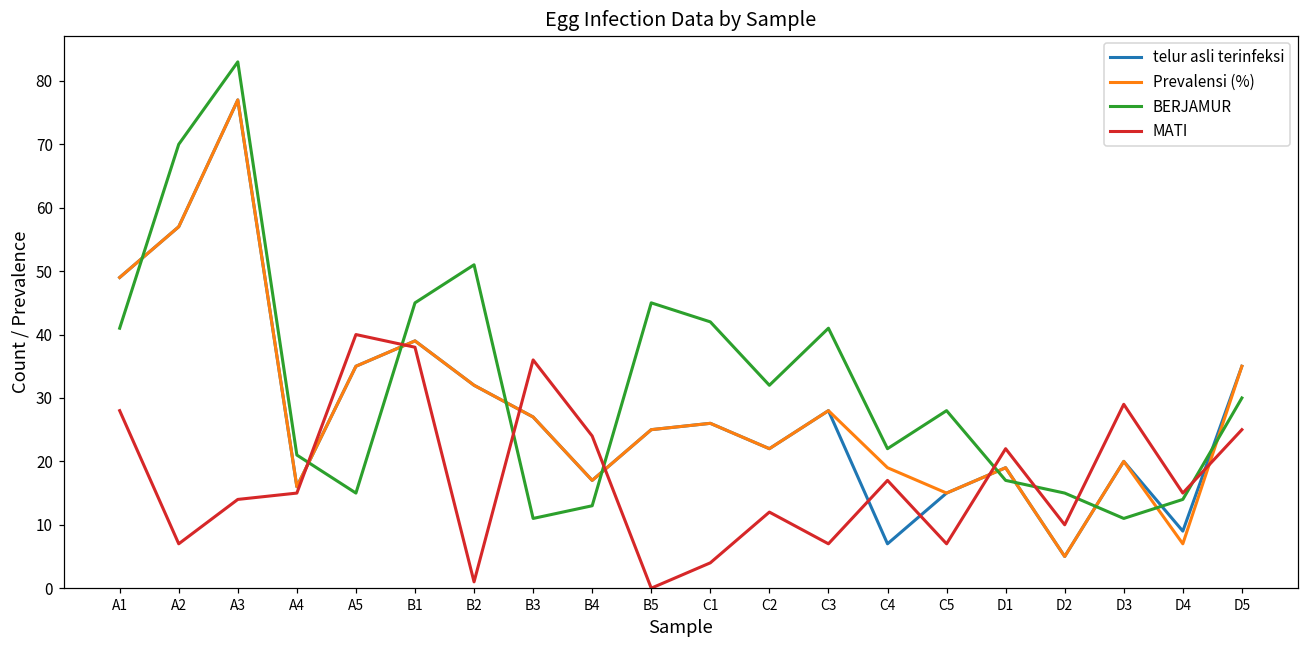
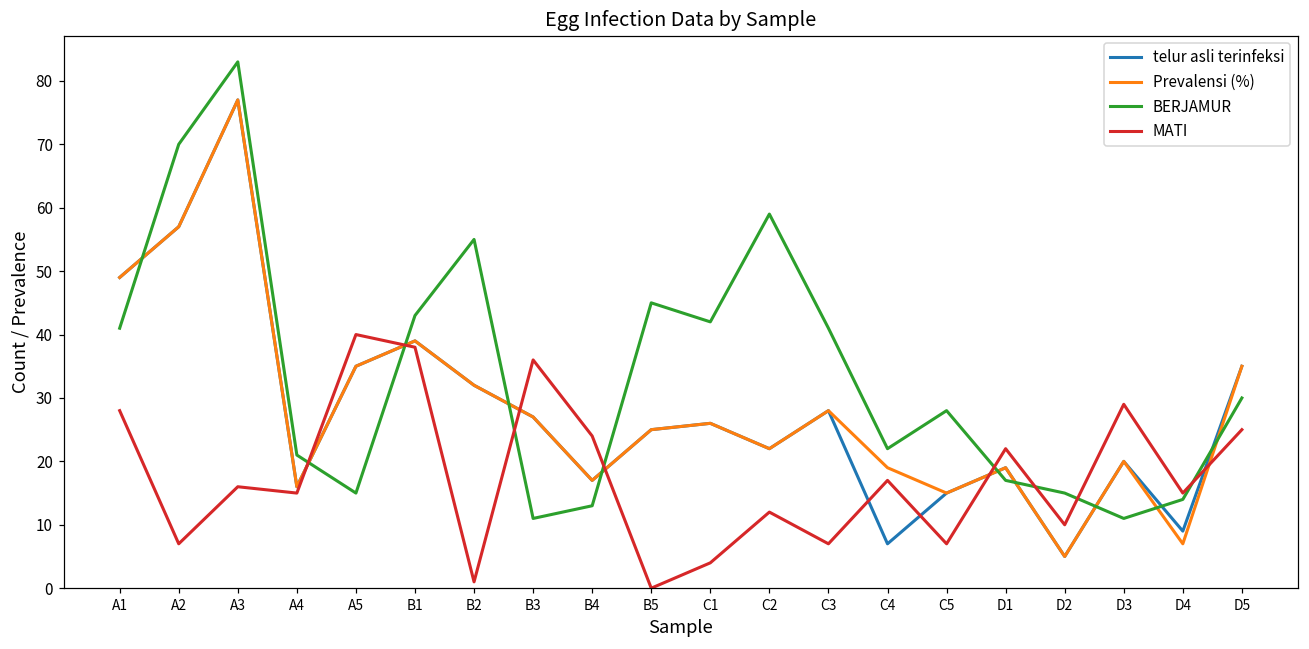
  {
    "telur asli terinfeksi": {
      "C4": 7,
      "D4": 9
    },
    "Prevalensi (%)": {
      "C4": 19,
      "D4": 7
    },
    "BERJAMUR": {
      "A1": 41,
      "A2": 70,
      "A3": 83,
      "A4": 21,
      "A5": 15,
-     "B1": 45,
-     "B2": 51,
+     "B1": 43,
+     "B2": 55,
      "B3": 11,
      "B4": 13,
      "B5": 45,
      "C1": 42,
-     "C2": 32,
+     "C2": 59,
      "C3": 41,
      "C4": 22,
      "C5": 28,
      "D1": 17,
      "D2": 15,
      "D3": 11,
      "D4": 14,
      "D5": 30
    },
    "MATI": {
      "A1": 28,
      "A2": 7,
-     "A3": 14,
+     "A3": 16,
      "A4": 15,
      "A5": 40,
      "B1": 38,
      "B2": 1,
      "B3": 36,
      "B4": 24,
      "B5": 0,
      "C1": 4,
      "C2": 12,
      "C3": 7,
      "C4": 17,
      "C5": 7,
      "D1": 22,
      "D2": 10,
      "D3": 29,
      "D4": 15,
      "D5": 25
    }
  }
